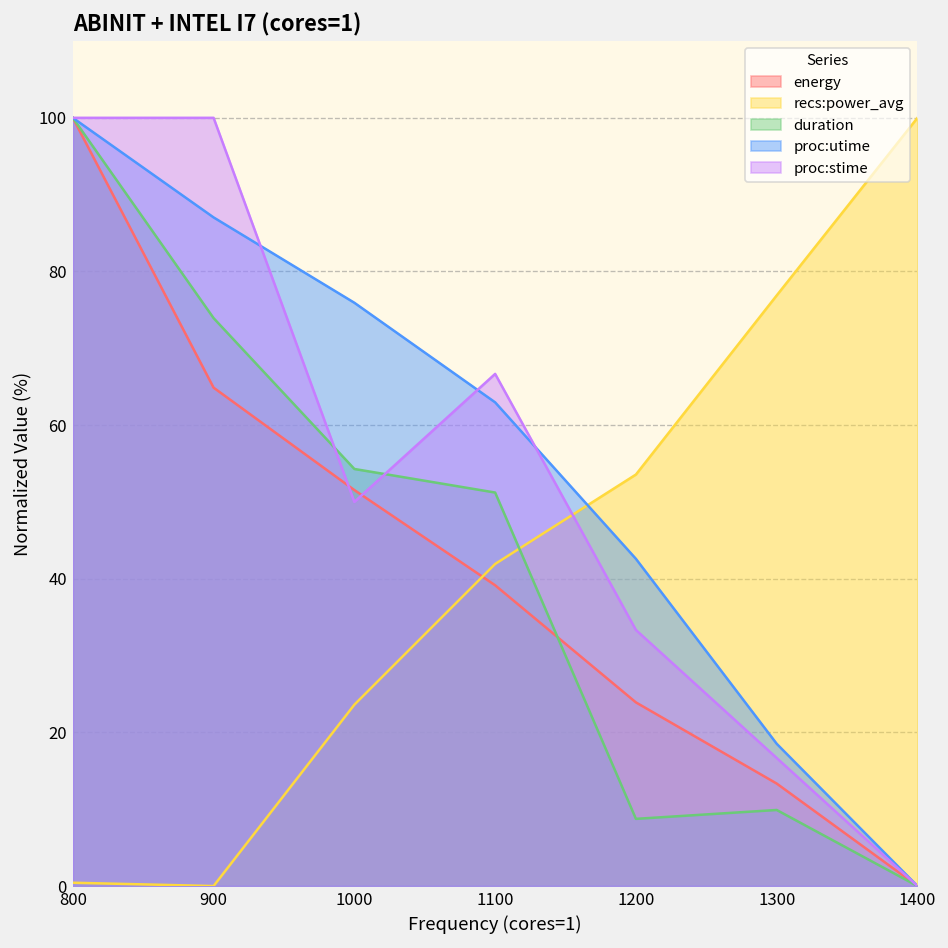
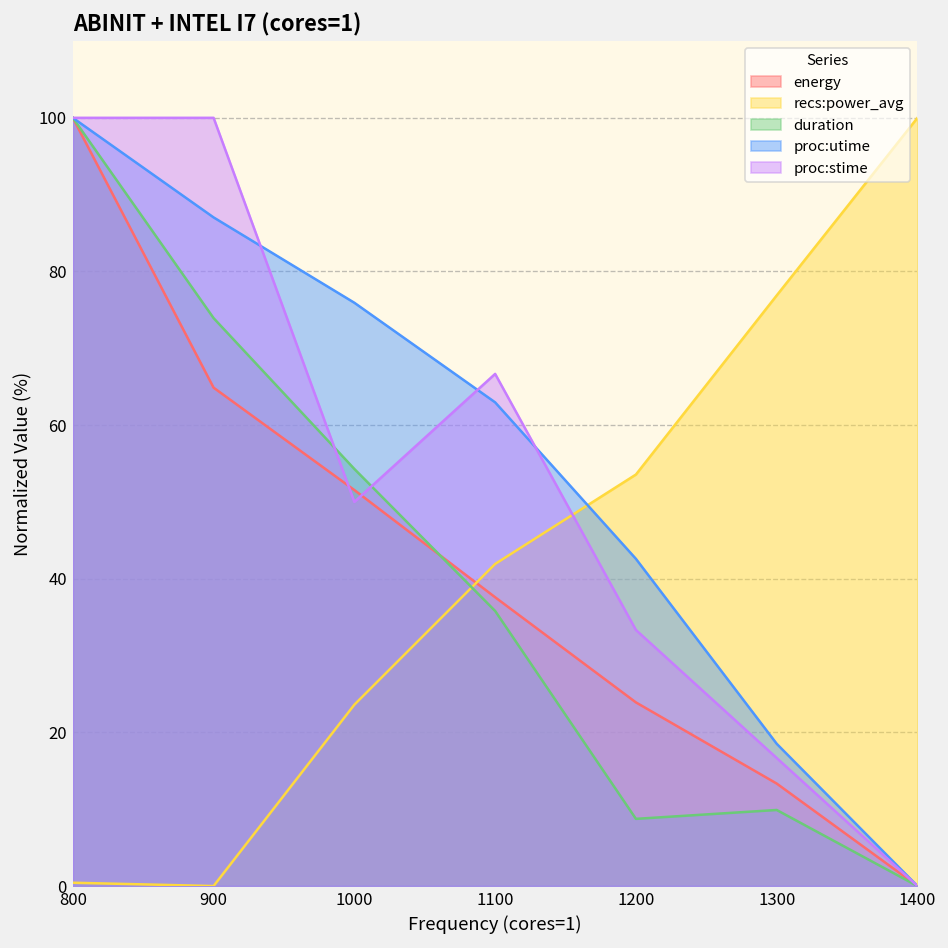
  {
    "energy": {
      "900": 65,
      "1000": 52,
-     "1100": 39,
+     "1100": 38,
      "1200": 24,
      "1300": 13
    },
    "recs:power_avg": {
      "800": 0,
      "900": 0,
      "1000": 24,
      "1100": 42,
      "1200": 54,
      "1300": 77,
      "1400": 100
    },
    "duration": {
      "900": 74,
      "1000": 54,
-     "1100": 51,
+     "1100": 36,
      "1200": 9,
      "1300": 10
    },
    "proc:utime": {
      "900": 87,
      "1000": 76,
      "1100": 63,
      "1200": 43,
      "1300": 19
    },
    "proc:stime": {
      "900": 100,
      "1000": 50,
      "1100": 67,
      "1200": 33,
      "1300": 17
    }
  }
